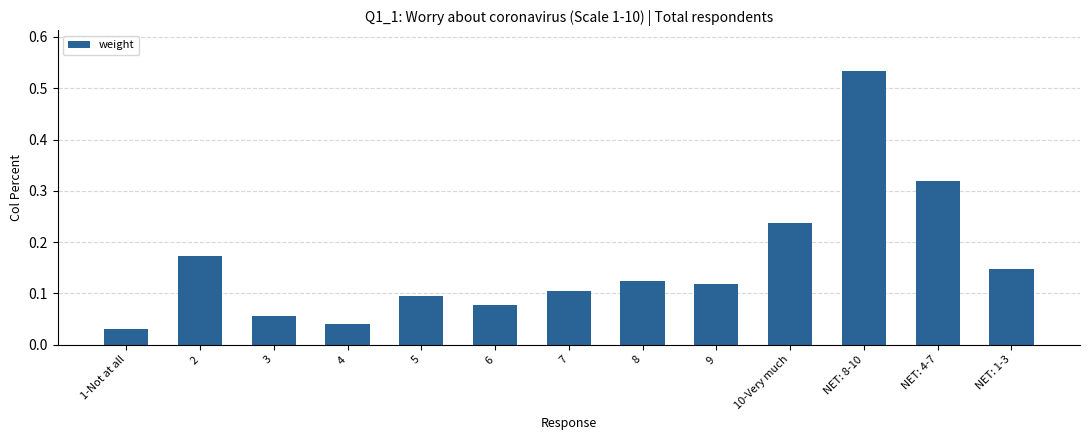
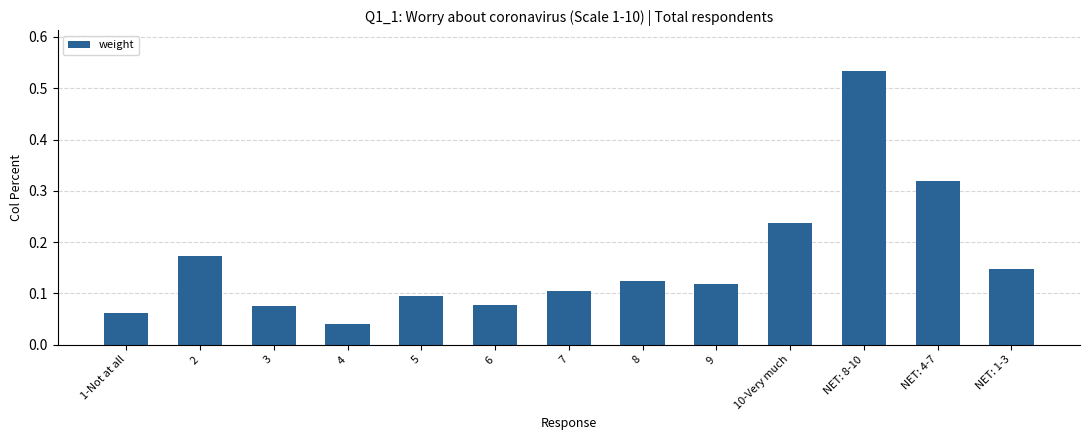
  {
-   "1-Not at all": 0.03,
+   "1-Not at all": 0.06,
    "2": 0.17,
-   "3": 0.06,
+   "3": 0.08,
    "4": 0.04,
    "5": 0.10,
    "6": 0.08,
    "7": 0.11,
    "8": 0.12,
    "9": 0.12,
    "10-Very much": 0.24,
    "NET: 8-10": 0.53,
    "NET: 4-7": 0.32,
    "NET: 1-3": 0.15
  }
